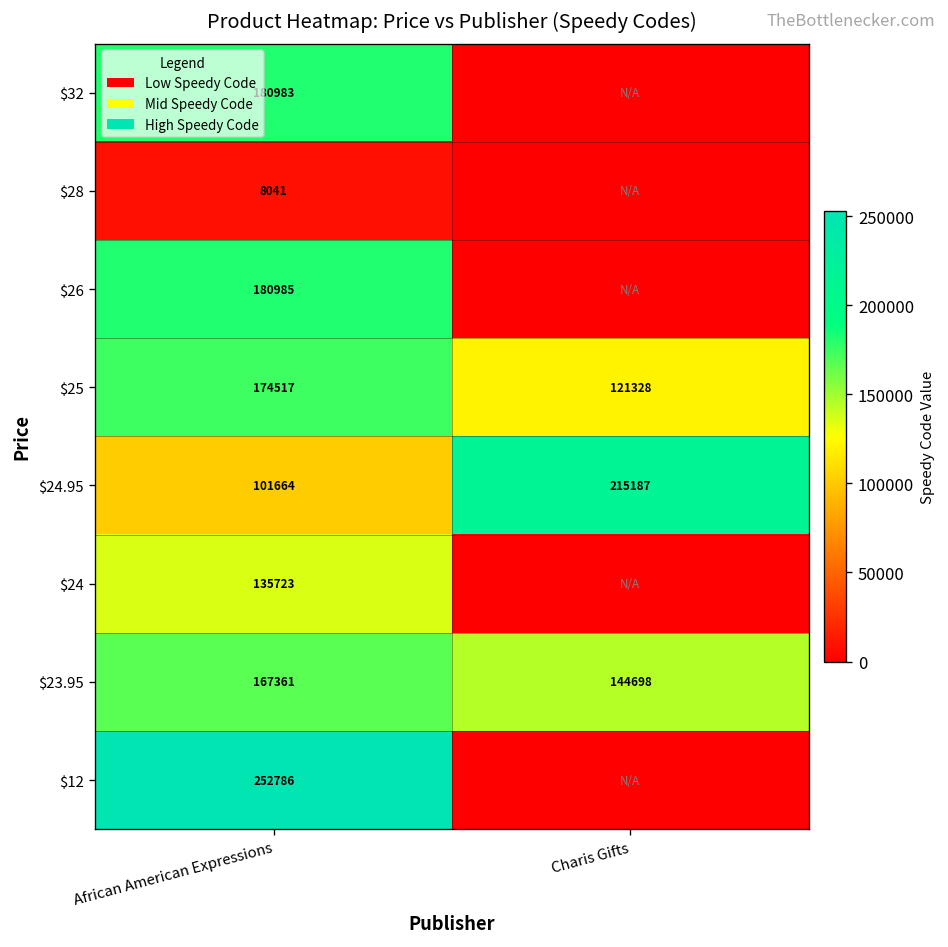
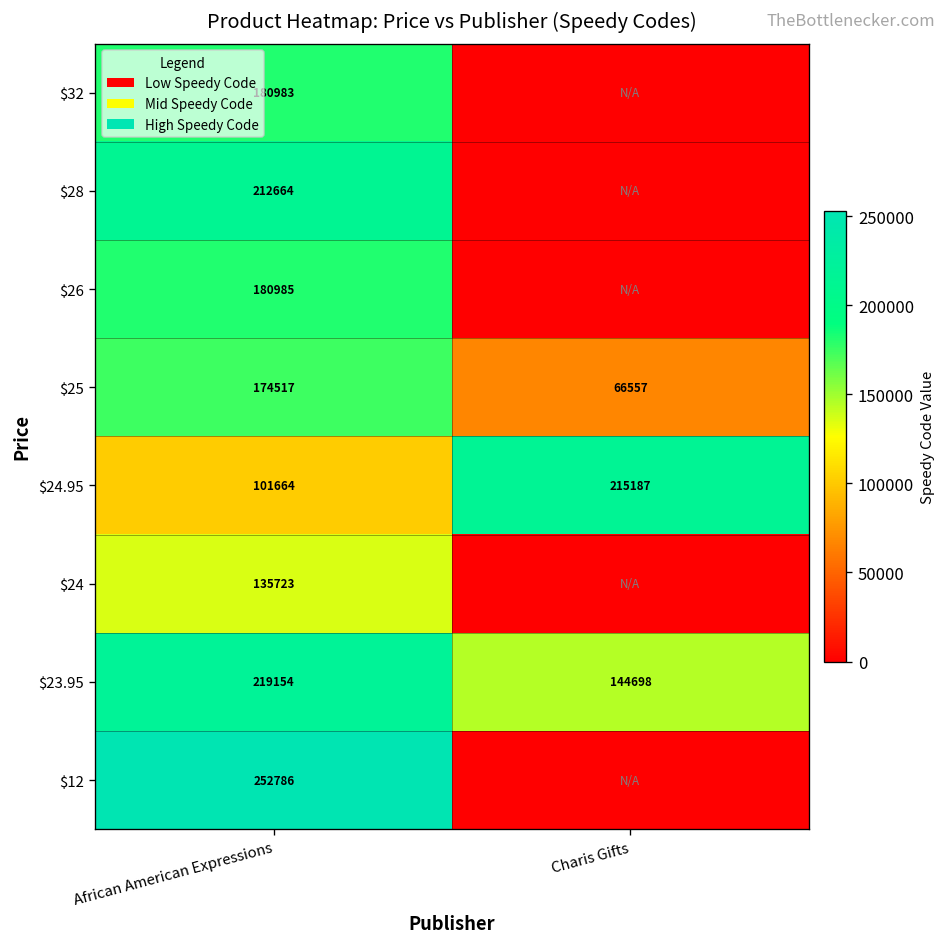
  {
    "$28": {
-     "African American Expressions": 8041
+     "African American Expressions": 212664
    },
    "$26": {
      "African American Expressions": 180985
    },
    "$25": {
      "African American Expressions": 174517,
-     "Charis Gifts": 121328
+     "Charis Gifts": 66557
    },
    "$24.95": {
      "African American Expressions": 101664,
      "Charis Gifts": 215187
    },
    "$24": {
      "African American Expressions": 135723
    },
    "$23.95": {
-     "African American Expressions": 167361,
+     "African American Expressions": 219154,
      "Charis Gifts": 144698
    },
    "$12": {
      "African American Expressions": 252786
    }
  }
